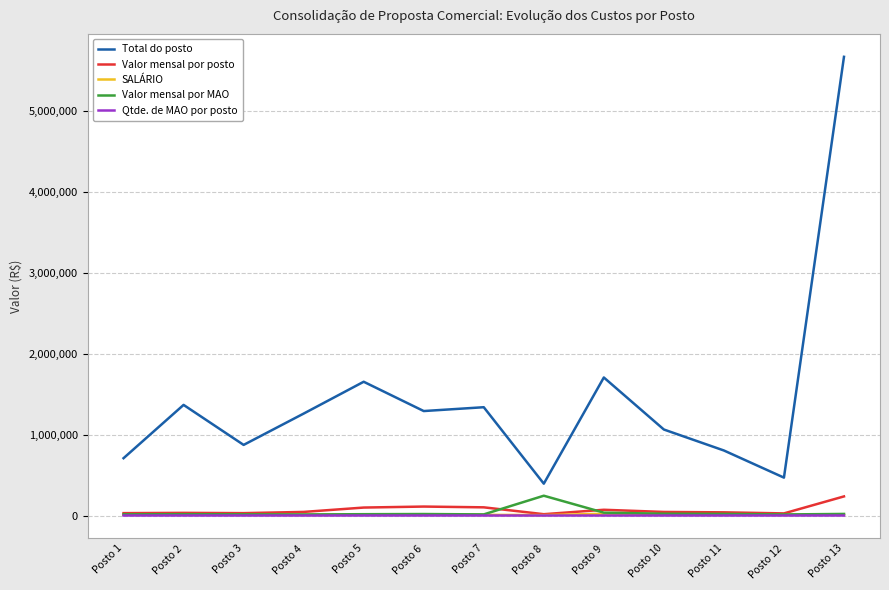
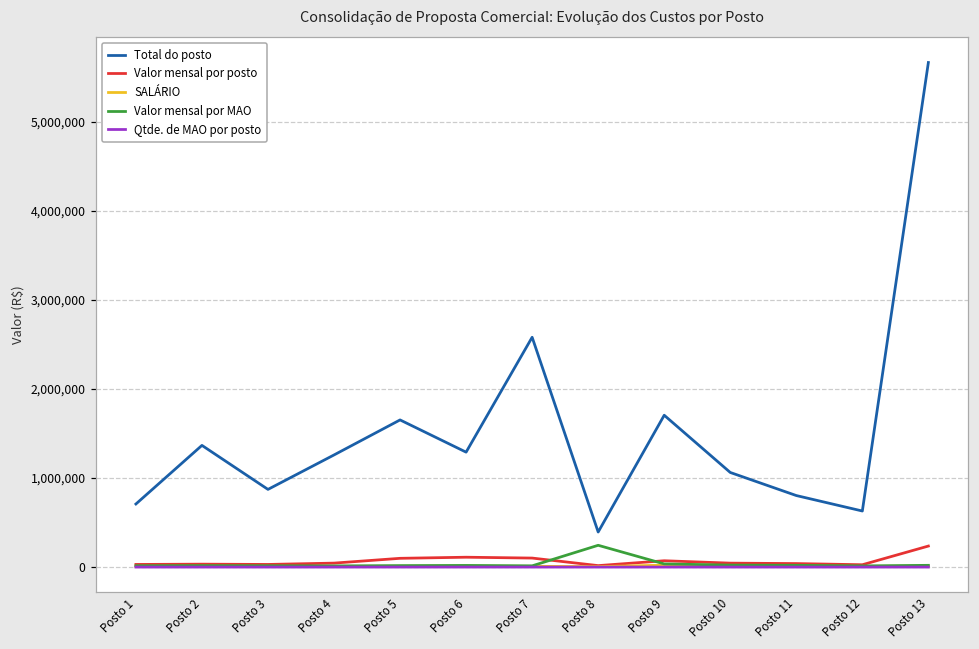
  {
    "Total do posto": {
      "Posto 1": "700,000",
      "Posto 2": "1,400,000",
      "Posto 3": "900,000",
      "Posto 4": "1,300,000",
      "Posto 5": "1,700,000",
      "Posto 6": "1,300,000",
-     "Posto 7": "1,300,000",
+     "Posto 7": "2,600,000",
      "Posto 8": "400,000",
      "Posto 9": "1,700,000",
      "Posto 10": "1,100,000",
      "Posto 11": "800,000",
-     "Posto 12": "500,000",
+     "Posto 12": "600,000",
      "Posto 13": "5,700,000"
    },
    "Valor mensal por posto": {
      "Posto 4": "0",
      "Posto 5": "100,000",
      "Posto 6": "100,000",
      "Posto 7": "100,000",
      "Posto 9": "100,000",
      "Posto 13": "200,000"
    },
    "Valor mensal por MAO": {
      "Posto 8": "200,000"
    }
  }
